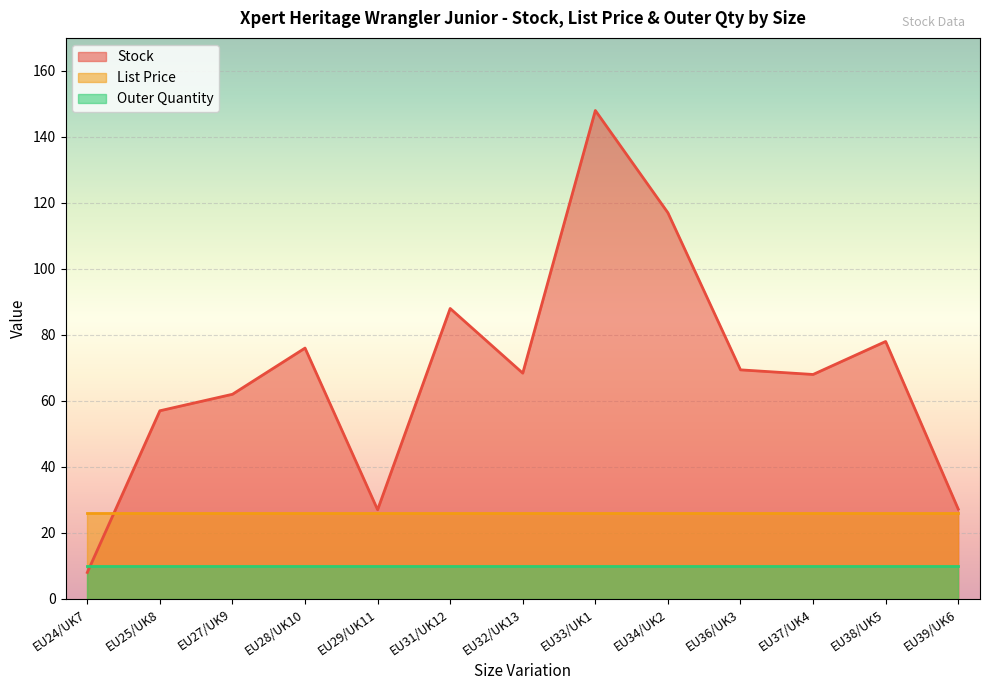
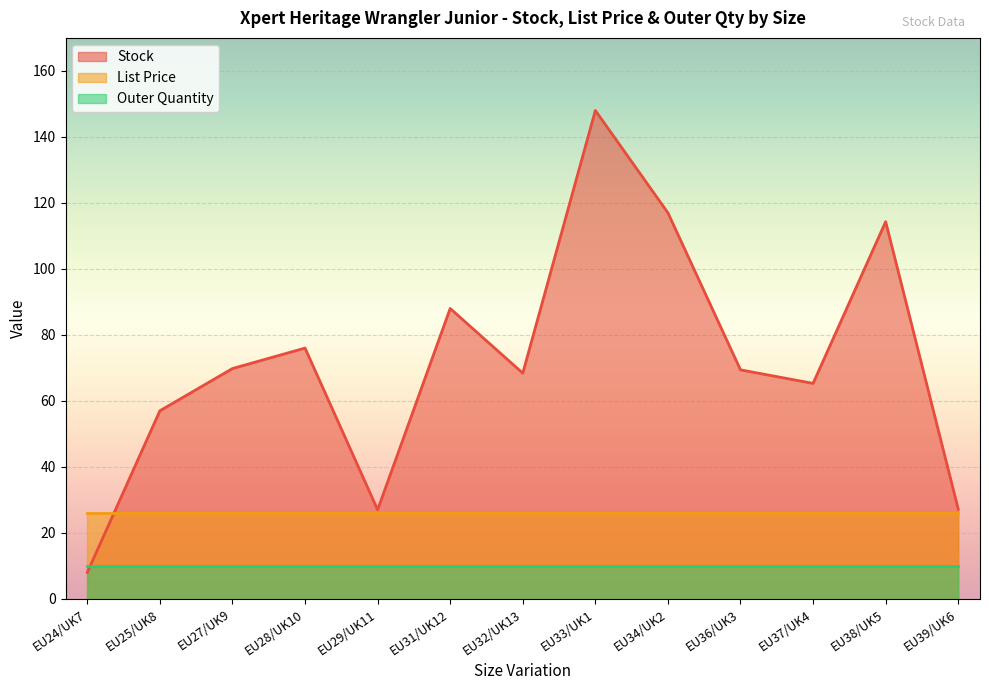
  {
    "Stock": {
      "EU24/UK7": 8,
      "EU25/UK8": 57,
-     "EU27/UK9": 62,
+     "EU27/UK9": 70,
      "EU28/UK10": 76,
      "EU29/UK11": 27,
      "EU31/UK12": 88,
      "EU32/UK13": 68,
      "EU33/UK1": 148,
      "EU34/UK2": 117,
      "EU36/UK3": 69,
-     "EU37/UK4": 68,
-     "EU38/UK5": 78,
+     "EU37/UK4": 65,
+     "EU38/UK5": 114,
      "EU39/UK6": 27
    },
    "List Price": {
      "EU24/UK7": 26,
      "EU25/UK8": 26,
      "EU27/UK9": 26,
      "EU28/UK10": 26,
      "EU29/UK11": 26,
      "EU31/UK12": 26,
      "EU32/UK13": 26,
      "EU33/UK1": 26,
      "EU34/UK2": 26,
      "EU36/UK3": 26,
      "EU37/UK4": 26,
      "EU38/UK5": 26,
      "EU39/UK6": 26
    },
    "Outer Quantity": {
      "EU24/UK7": 10,
      "EU25/UK8": 10,
      "EU27/UK9": 10,
      "EU28/UK10": 10,
      "EU29/UK11": 10,
      "EU31/UK12": 10,
      "EU32/UK13": 10,
      "EU33/UK1": 10,
      "EU34/UK2": 10,
      "EU36/UK3": 10,
      "EU37/UK4": 10,
      "EU38/UK5": 10,
      "EU39/UK6": 10
    }
  }
